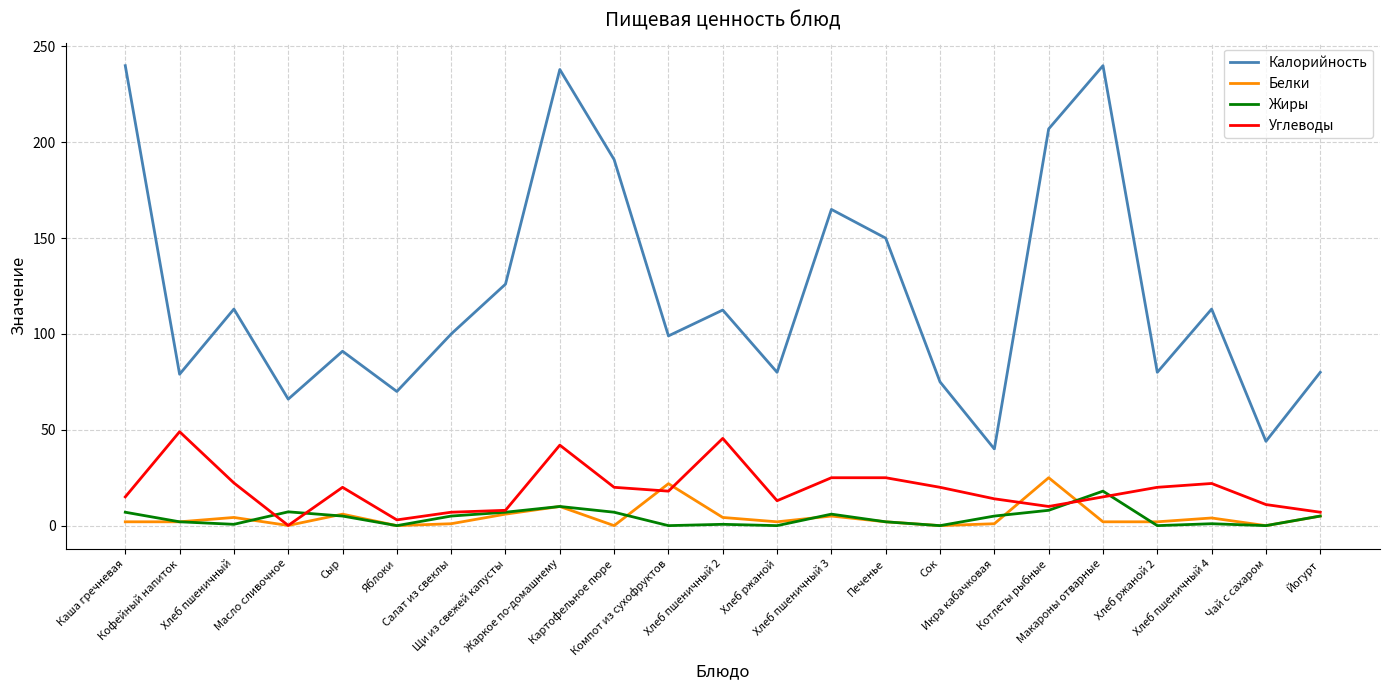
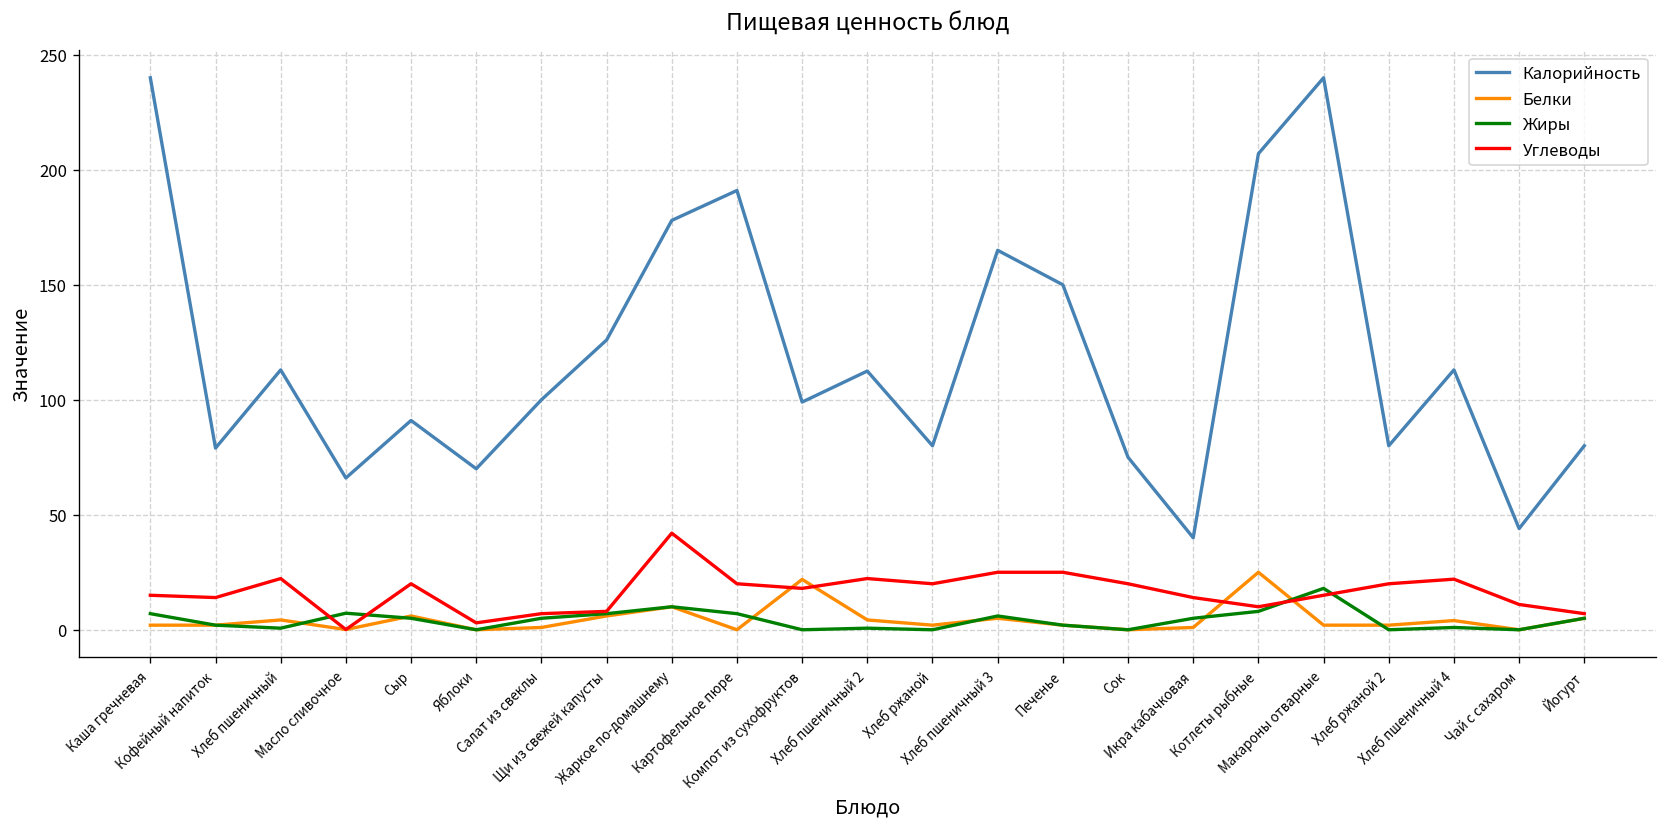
  {
    "Калорийность": {
      "Каша гречневая": 240,
      "Кофейный напиток": 79,
      "Хлеб пшеничный": 113,
      "Масло сливочное": 66,
      "Сыр": 91,
      "Яблоки": 70,
      "Салат из свеклы": 100,
      "Щи из свежей капусты": 126,
-     "Жаркое по-домашнему": 238,
+     "Жаркое по-домашнему": 178,
      "Картофельное пюре": 191,
      "Компот из сухофруктов": 99,
      "Хлеб пшеничный 2": 113,
      "Хлеб ржаной": 80,
      "Хлеб пшеничный 3": 165,
      "Печенье": 150,
      "Сок": 75,
      "Икра кабачковая": 40,
      "Котлеты рыбные": 207,
      "Макароны отварные": 240,
      "Хлеб ржаной 2": 80,
      "Хлеб пшеничный 4": 113,
      "Чай с сахаром": 44,
      "Йогурт": 80
    },
    "Белки": {
      "Каша гречневая": 2,
      "Хлеб пшеничный": 4,
      "Салат из свеклы": 1,
      "Картофельное пюре": 0,
      "Компот из сухофруктов": 22,
      "Хлеб пшеничный 2": 4,
      "Хлеб ржаной": 2,
      "Икра кабачковая": 1,
      "Котлеты рыбные": 25,
      "Макароны отварные": 2,
      "Хлеб ржаной 2": 2,
      "Хлеб пшеничный 4": 4
    },
    "Жиры": {
      "Каша гречневая": 7,
      "Хлеб пшеничный": 1,
      "Масло сливочное": 7,
      "Салат из свеклы": 5,
      "Картофельное пюре": 7,
      "Компот из сухофруктов": 0,
      "Хлеб пшеничный 2": 1,
      "Хлеб ржаной": 0,
      "Икра кабачковая": 5,
      "Котлеты рыбные": 8,
      "Макароны отварные": 18,
      "Хлеб ржаной 2": 0,
      "Хлеб пшеничный 4": 1
    },
    "Углеводы": {
      "Каша гречневая": 15,
-     "Кофейный напиток": 49,
+     "Кофейный напиток": 14,
      "Хлеб пшеничный": 22,
      "Сыр": 20,
      "Яблоки": 3,
      "Салат из свеклы": 7,
      "Жаркое по-домашнему": 42,
      "Картофельное пюре": 20,
      "Компот из сухофруктов": 18,
-     "Хлеб пшеничный 2": 46,
-     "Хлеб ржаной": 13,
+     "Хлеб пшеничный 2": 22,
+     "Хлеб ржаной": 20,
      "Хлеб пшеничный 3": 25,
      "Печенье": 25,
      "Сок": 20,
      "Икра кабачковая": 14,
      "Котлеты рыбные": 10,
      "Макароны отварные": 15,
      "Хлеб ржаной 2": 20,
      "Хлеб пшеничный 4": 22,
      "Чай с сахаром": 11,
      "Йогурт": 7
    }
  }
